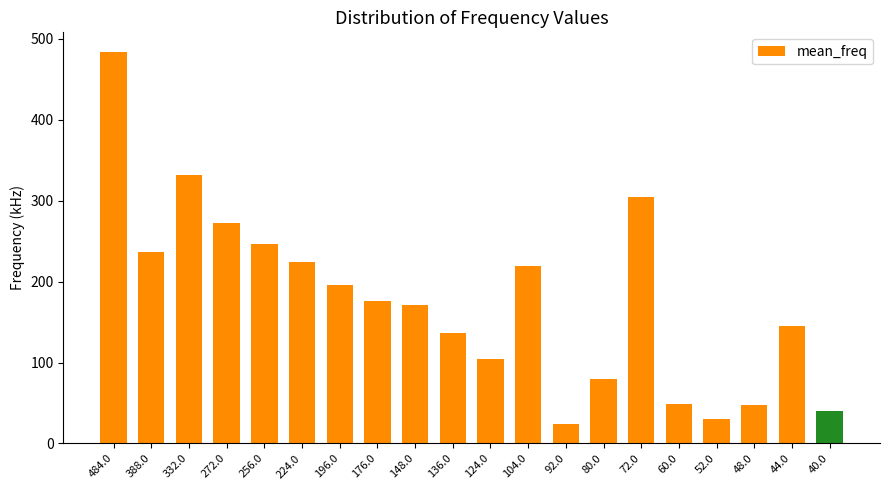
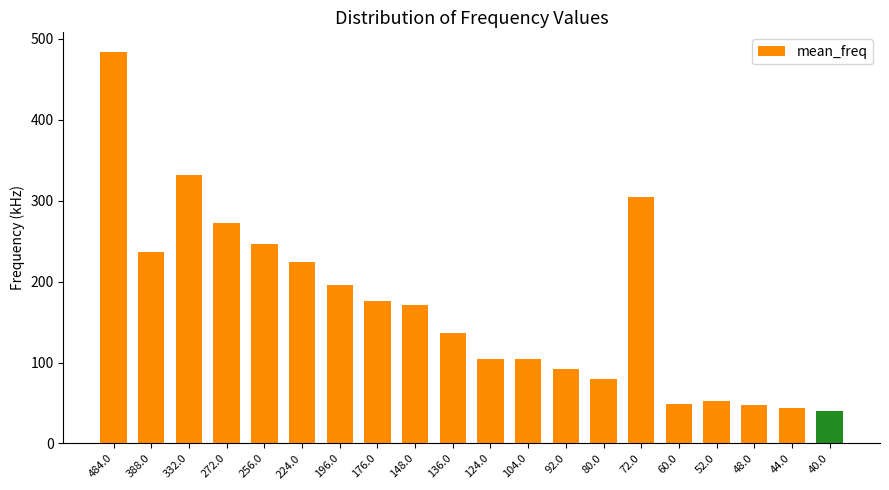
  {
    "484.0": 480,
    "388.0": 240,
    "332.0": 330,
    "272.0": 270,
    "256.0": 250,
    "224.0": 220,
    "196.0": 200,
    "176.0": 180,
    "148.0": 170,
    "136.0": 140,
    "124.0": 100,
-   "104.0": 220,
-   "92.0": 20,
+   "104.0": 100,
+   "92.0": 90,
    "80.0": 80,
    "72.0": 300,
    "60.0": 50,
-   "52.0": 30,
+   "52.0": 50,
    "48.0": 50,
-   "44.0": 150,
+   "44.0": 40,
    "40.0": 40
  }
